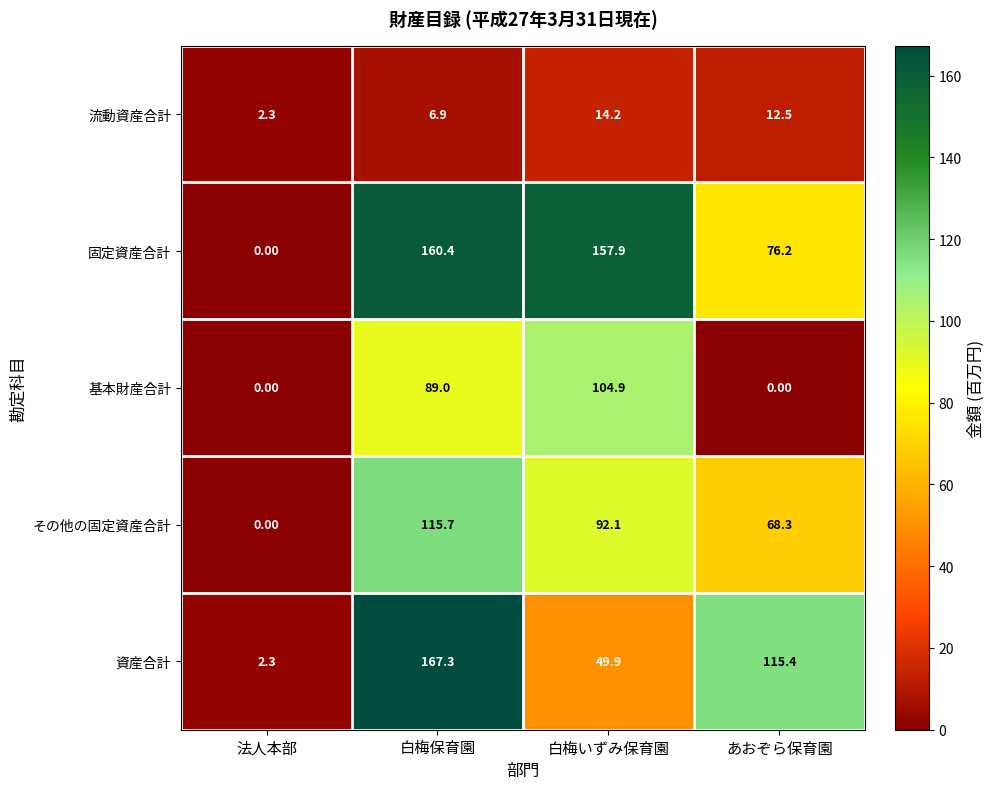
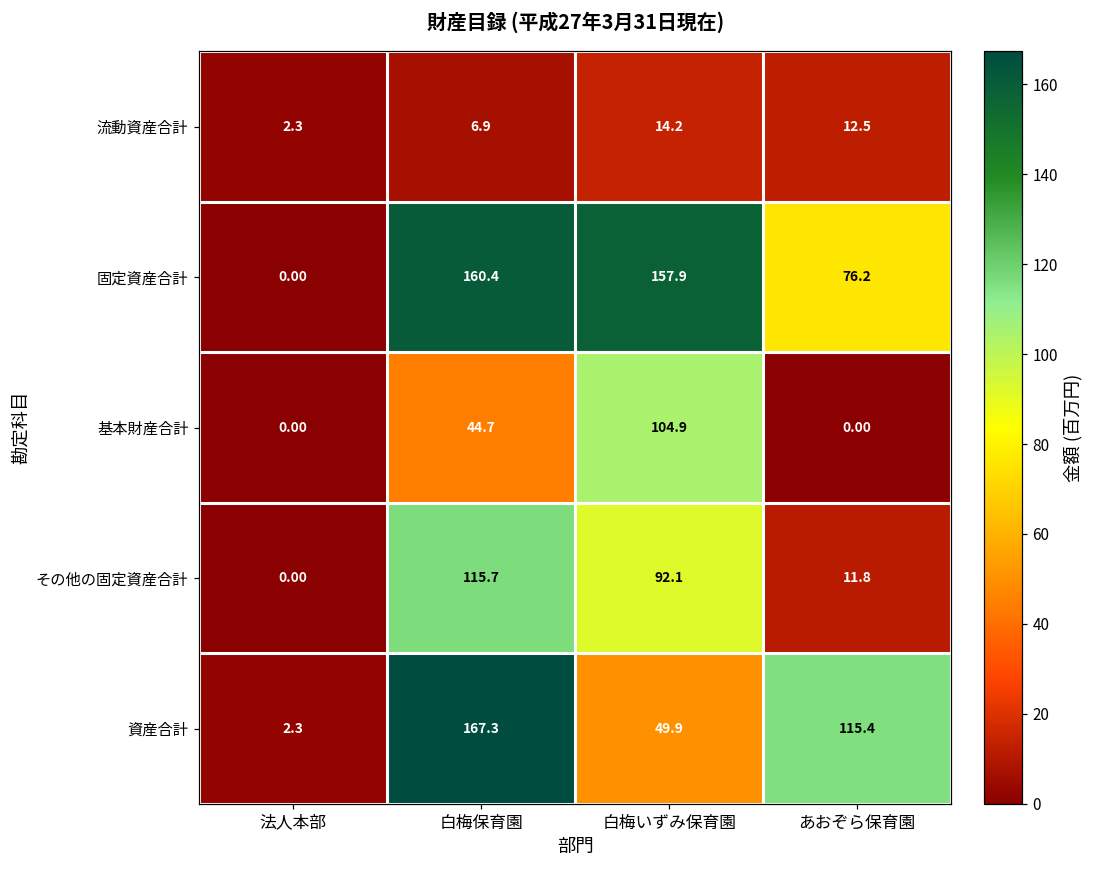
  {
    "流動資産合計": {
      "法人本部": 2.3,
      "白梅保育園": 6.9,
      "白梅いずみ保育園": 14.2,
      "あおぞら保育園": 12.5
    },
    "固定資産合計": {
      "法人本部": 0.00,
      "白梅保育園": 160.4,
      "白梅いずみ保育園": 157.9,
      "あおぞら保育園": 76.2
    },
    "基本財産合計": {
      "法人本部": 0.00,
-     "白梅保育園": 89.0,
+     "白梅保育園": 44.7,
      "白梅いずみ保育園": 104.9,
      "あおぞら保育園": 0.00
    },
    "その他の固定資産合計": {
      "法人本部": 0.00,
      "白梅保育園": 115.7,
      "白梅いずみ保育園": 92.1,
-     "あおぞら保育園": 68.3
+     "あおぞら保育園": 11.8
    },
    "資産合計": {
      "法人本部": 2.3,
      "白梅保育園": 167.3,
      "白梅いずみ保育園": 49.9,
      "あおぞら保育園": 115.4
    }
  }
